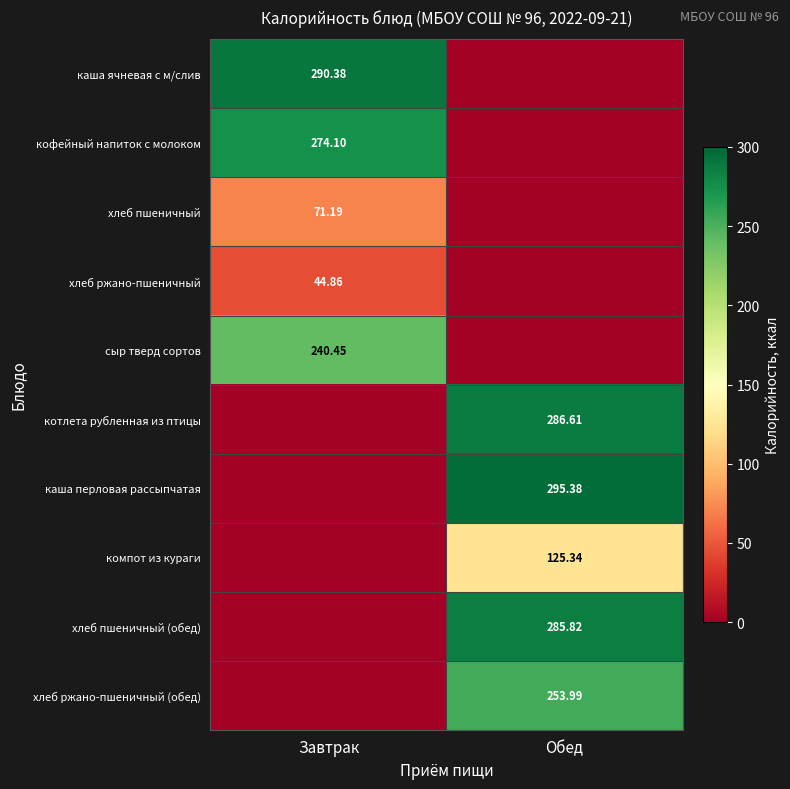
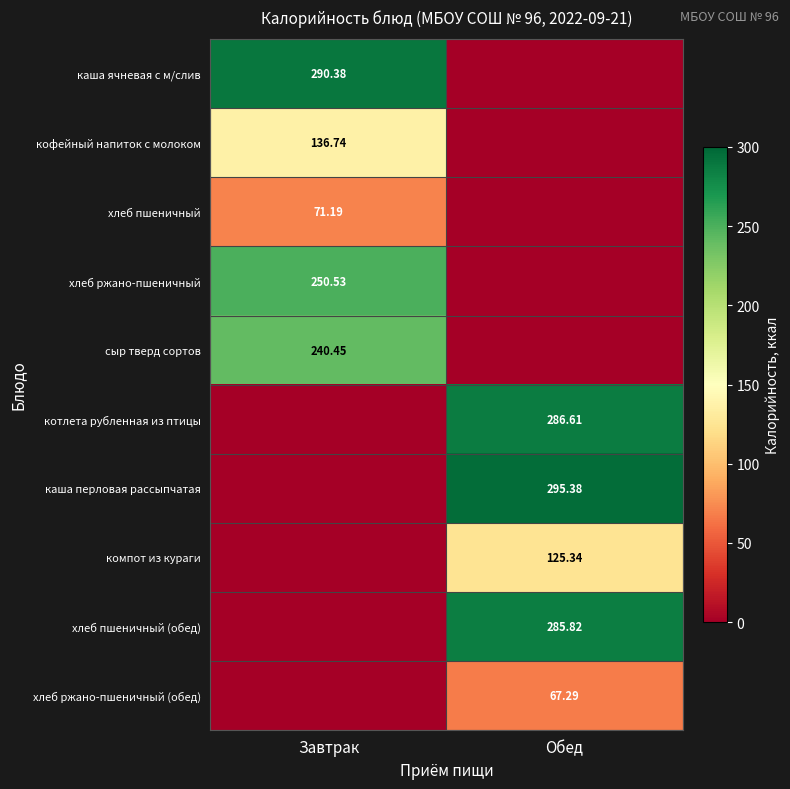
  {
    "каша ячневая с м/слив": {
      "Завтрак": 290.38
    },
    "кофейный напиток с молоком": {
-     "Завтрак": 274.10
+     "Завтрак": 136.74
    },
    "хлеб пшеничный": {
      "Завтрак": 71.19
    },
    "хлеб ржано-пшеничный": {
-     "Завтрак": 44.86
+     "Завтрак": 250.53
    },
    "сыр тверд сортов": {
      "Завтрак": 240.45
    },
    "котлета рубленная из птицы": {
      "Обед": 286.61
    },
    "каша перловая рассыпчатая": {
      "Обед": 295.38
    },
    "компот из кураги": {
      "Обед": 125.34
    },
    "хлеб пшеничный (обед)": {
      "Обед": 285.82
    },
    "хлеб ржано-пшеничный (обед)": {
-     "Обед": 253.99
+     "Обед": 67.29
    }
  }
